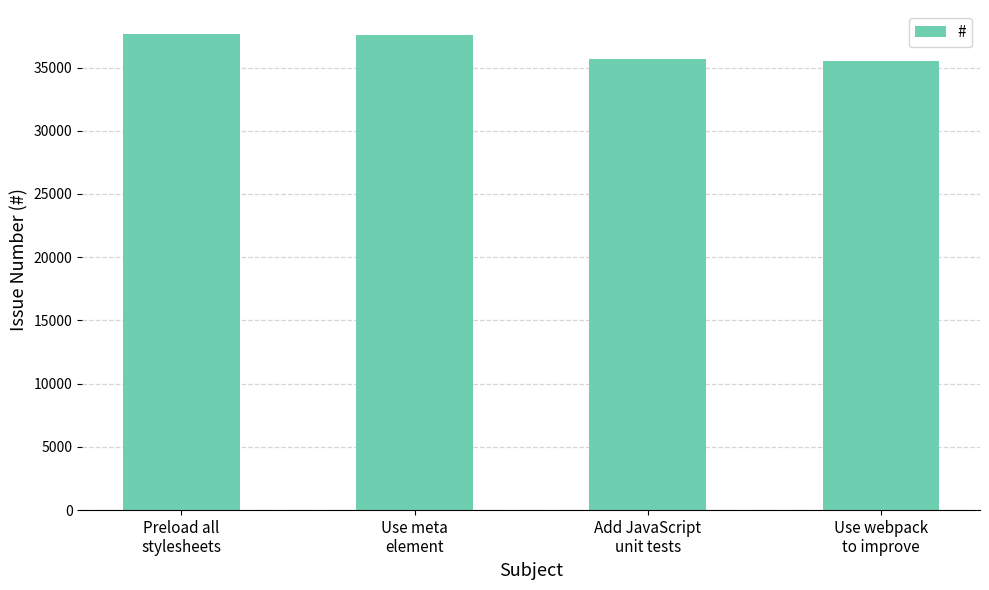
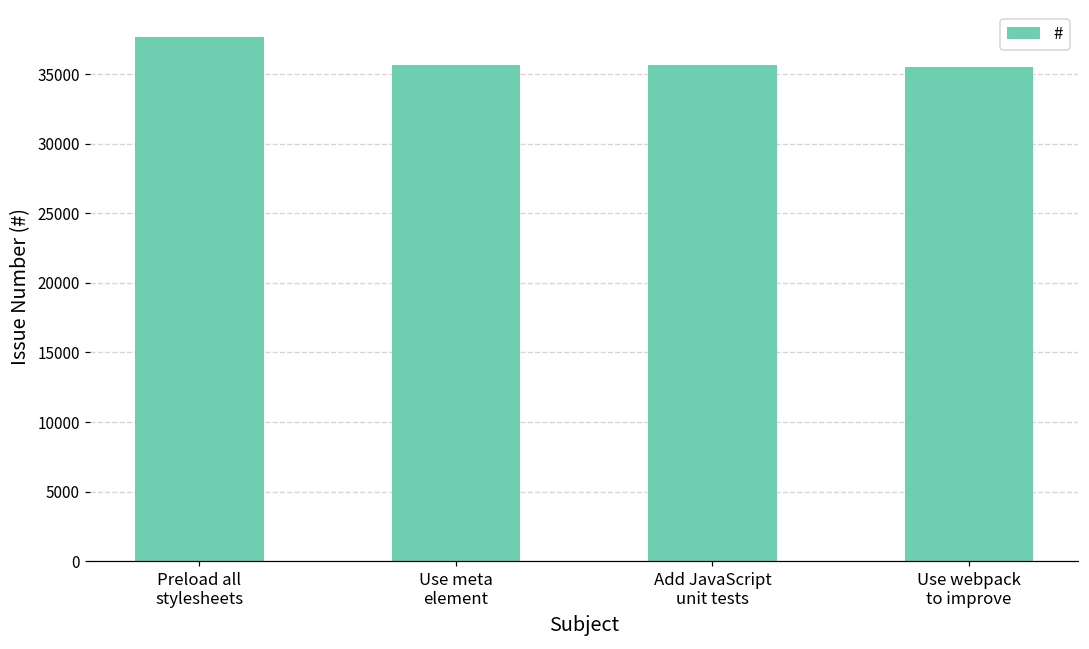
  {
    "Preload all stylesheets": 37700,
-   "Use meta element": 37600,
+   "Use meta element": 35600,
    "Add JavaScript unit tests": 35600,
    "Use webpack to improve": 35500
  }
